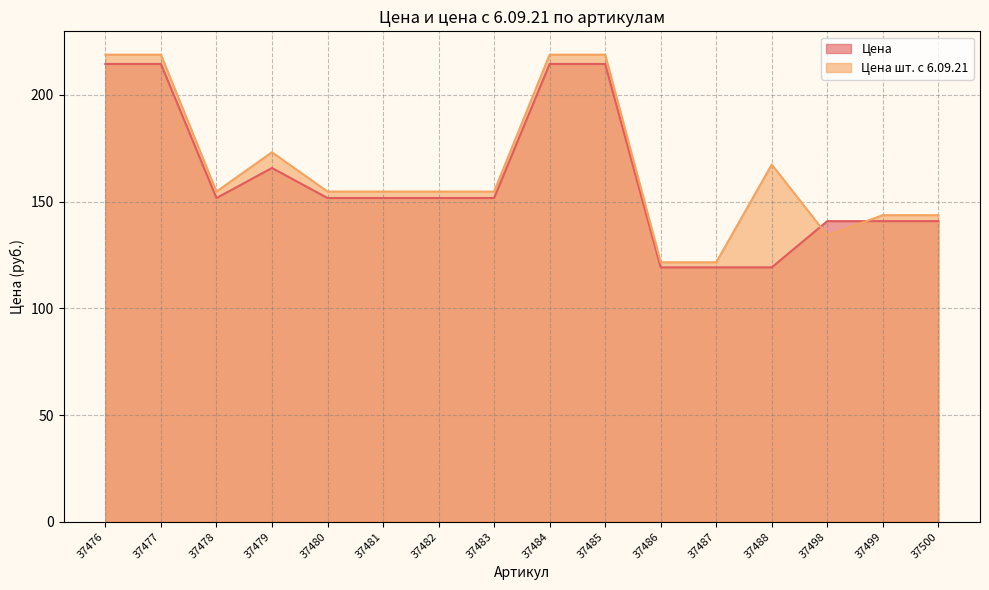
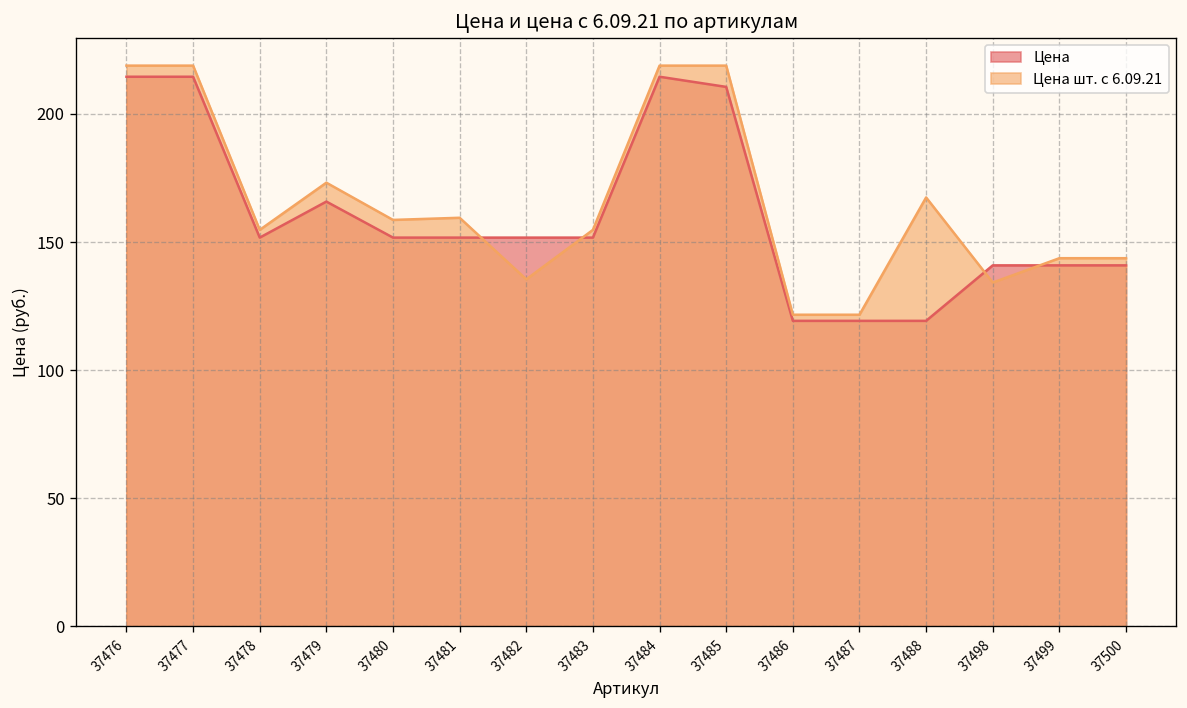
  {
    "Цена": {
      "37476": 215,
      "37477": 215,
      "37478": 152,
      "37479": 166,
      "37480": 152,
      "37481": 152,
      "37482": 152,
      "37483": 152,
      "37484": 215,
-     "37485": 215,
+     "37485": 211,
      "37486": 119,
      "37487": 119,
      "37488": 119,
      "37498": 141,
      "37499": 141,
      "37500": 141
    },
    "Цена шт. с 6.09.21": {
      "37476": 219,
      "37477": 219,
      "37478": 155,
      "37479": 173,
-     "37480": 155,
-     "37481": 155,
-     "37482": 155,
+     "37480": 159,
+     "37481": 159,
+     "37482": 135,
      "37483": 155,
      "37484": 219,
      "37485": 219,
      "37486": 122,
      "37487": 122,
      "37488": 167,
      "37498": 134,
      "37499": 144,
      "37500": 144
    }
  }
